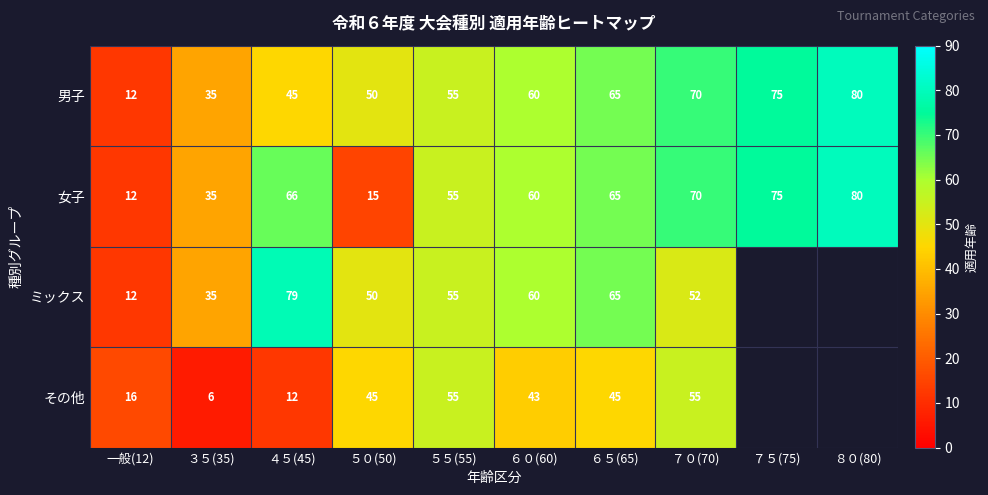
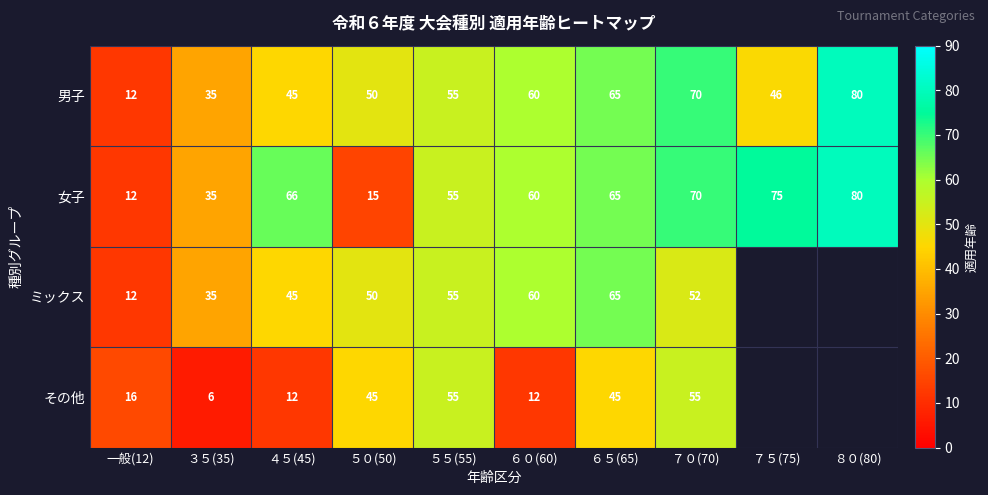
  {
    "男子": {
      "一般(12)": 12,
      "３５(35)": 35,
      "４５(45)": 45,
      "５０(50)": 50,
      "５５(55)": 55,
      "６０(60)": 60,
      "６５(65)": 65,
      "７０(70)": 70,
-     "７５(75)": 75,
+     "７５(75)": 46,
      "８０(80)": 80
    },
    "女子": {
      "一般(12)": 12,
      "３５(35)": 35,
      "４５(45)": 66,
      "５０(50)": 15,
      "５５(55)": 55,
      "６０(60)": 60,
      "６５(65)": 65,
      "７０(70)": 70,
      "７５(75)": 75,
      "８０(80)": 80
    },
    "ミックス": {
      "一般(12)": 12,
      "３５(35)": 35,
-     "４５(45)": 79,
+     "４５(45)": 45,
      "５０(50)": 50,
      "５５(55)": 55,
      "６０(60)": 60,
      "６５(65)": 65,
      "７０(70)": 52
    },
    "その他": {
      "一般(12)": 16,
      "３５(35)": 6,
      "４５(45)": 12,
      "５０(50)": 45,
      "５５(55)": 55,
-     "６０(60)": 43,
+     "６０(60)": 12,
      "６５(65)": 45,
      "７０(70)": 55
    }
  }
